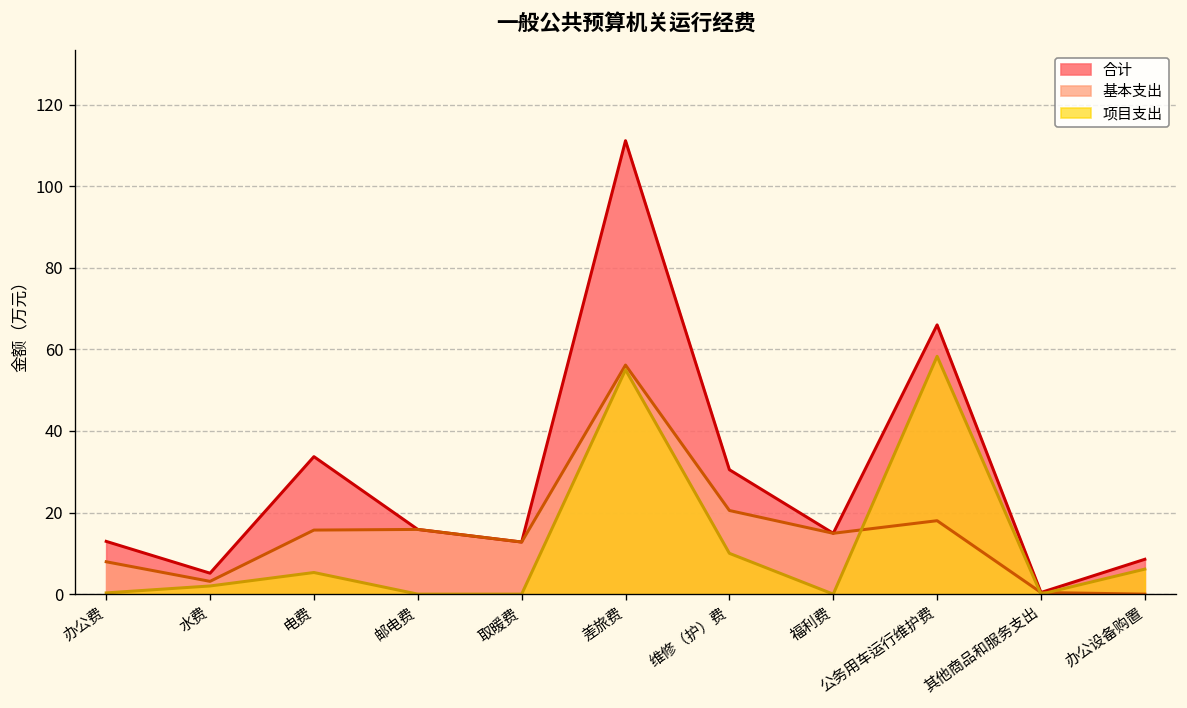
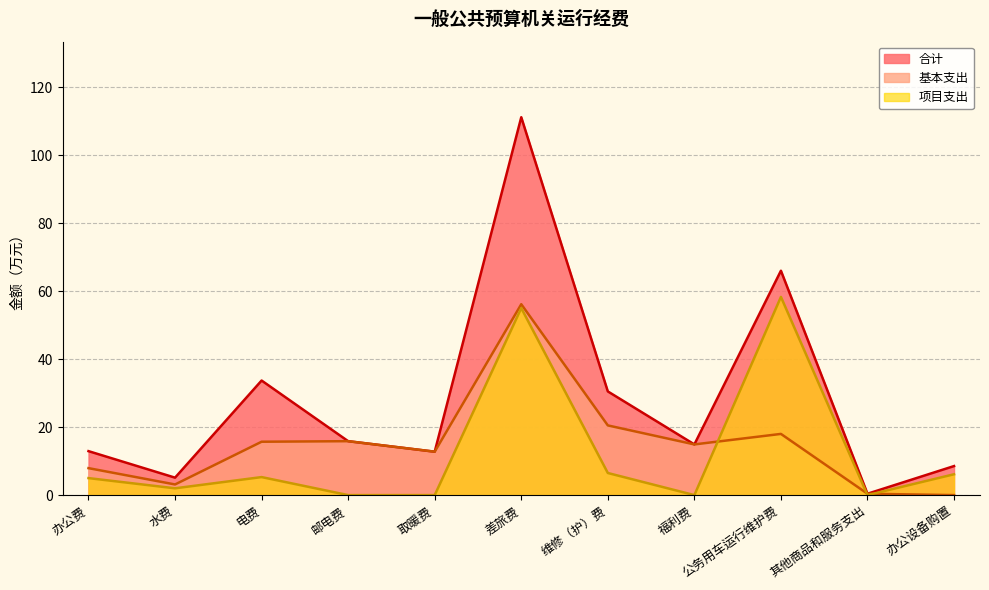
  {
    "项目支出": {
-     "办公费": 0,
+     "办公费": 5,
      "水费": 2,
      "电费": 5,
      "邮电费": 0,
      "取暖费": 0,
      "差旅费": 55,
-     "维修（护）费": 10,
+     "维修（护）费": 7,
      "福利费": 0,
      "公务用车运行维护费": 58,
      "办公设备购置": 6
    }
  }
